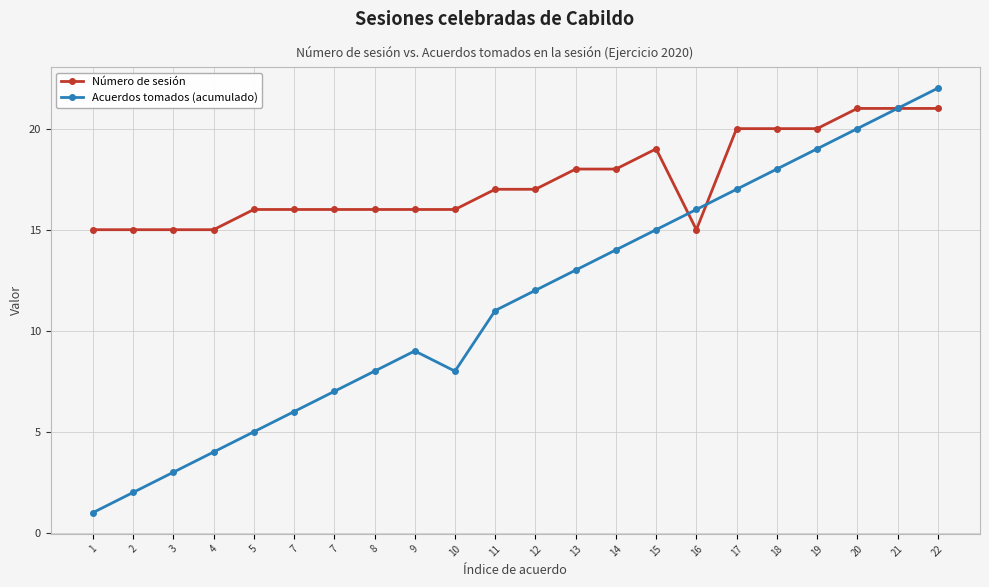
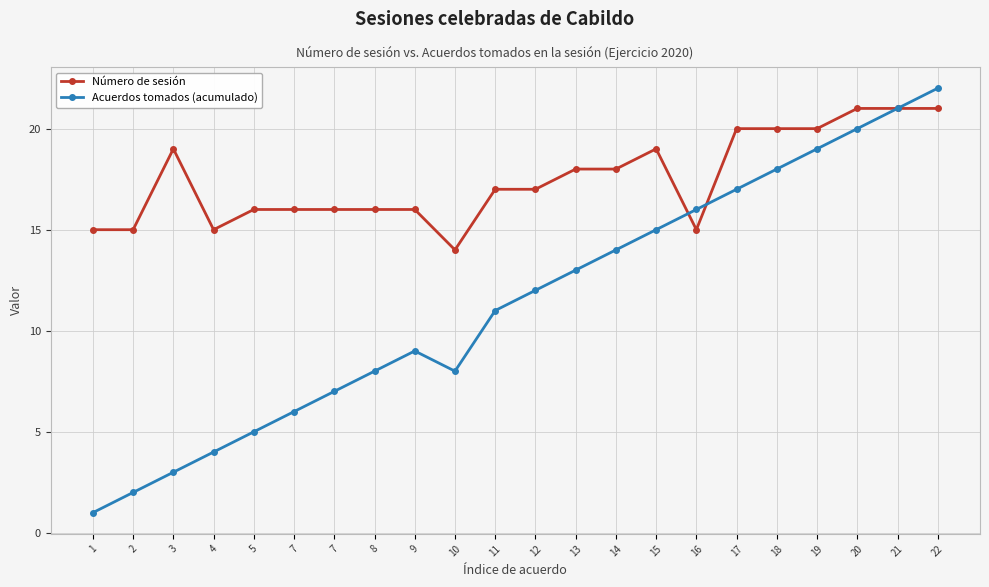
  {
    "Número de sesión": {
      "1": 15,
      "2": 15,
-     "3": 15,
+     "3": 19,
      "4": 15,
      "5": 16,
      "8": 16,
      "9": 16,
-     "10": 16,
+     "10": 14,
      "11": 17,
      "12": 17,
      "13": 18,
      "14": 18,
      "15": 19,
      "16": 15,
      "17": 20,
      "18": 20,
      "19": 20,
      "20": 21,
      "22": 21
    },
    "Acuerdos tomados (acumulado)": {
      "1": 1,
      "2": 2,
      "3": 3,
      "4": 4,
      "5": 5,
      "8": 8,
      "9": 9,
      "10": 8,
      "11": 11,
      "12": 12,
      "13": 13,
      "14": 14,
      "15": 15,
      "16": 16,
      "17": 17,
      "18": 18,
      "19": 19,
      "20": 20,
      "22": 22
    }
  }
